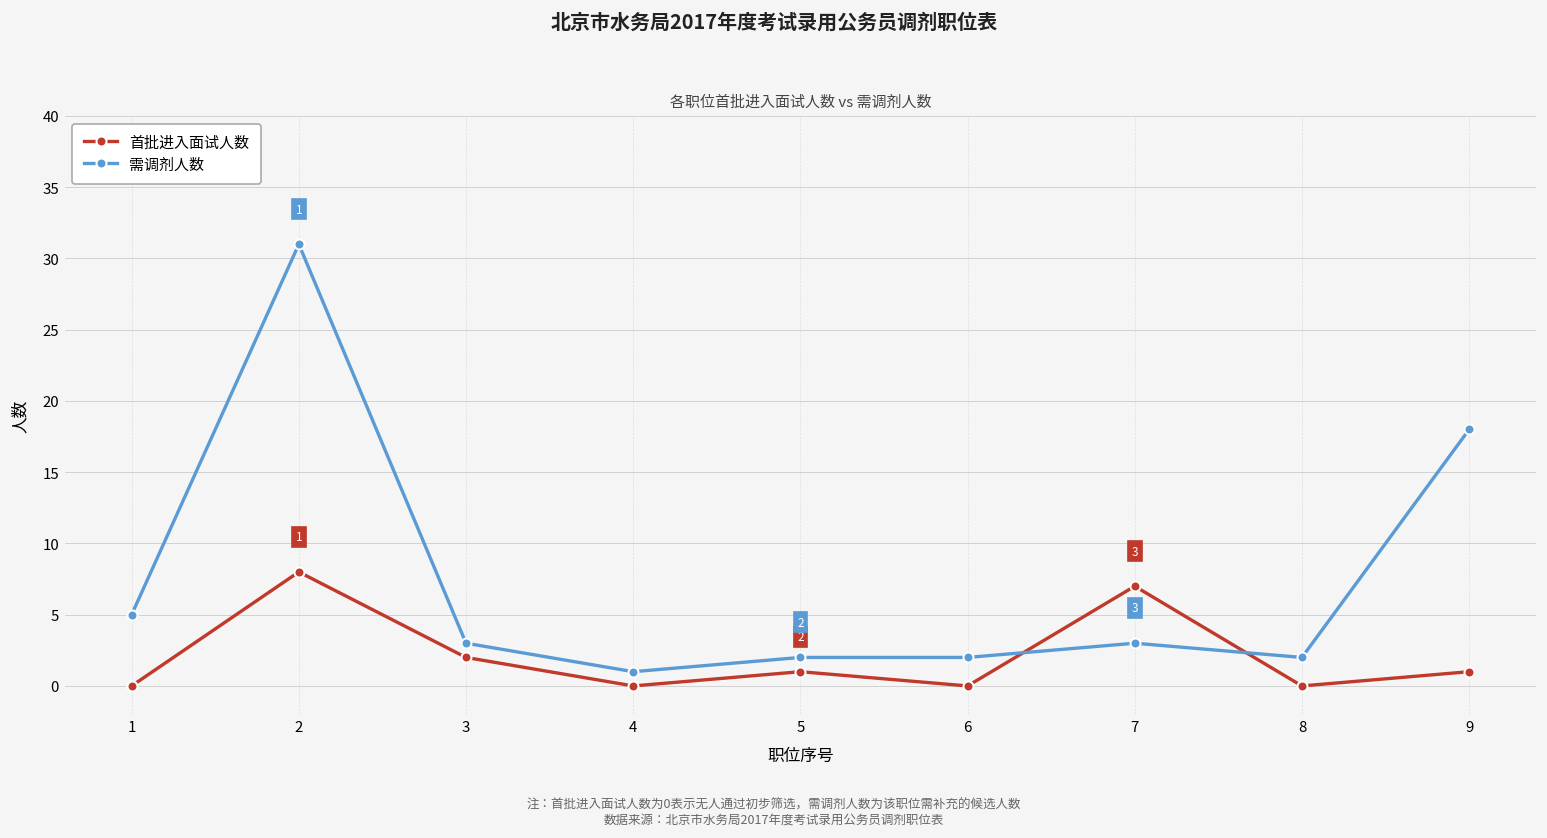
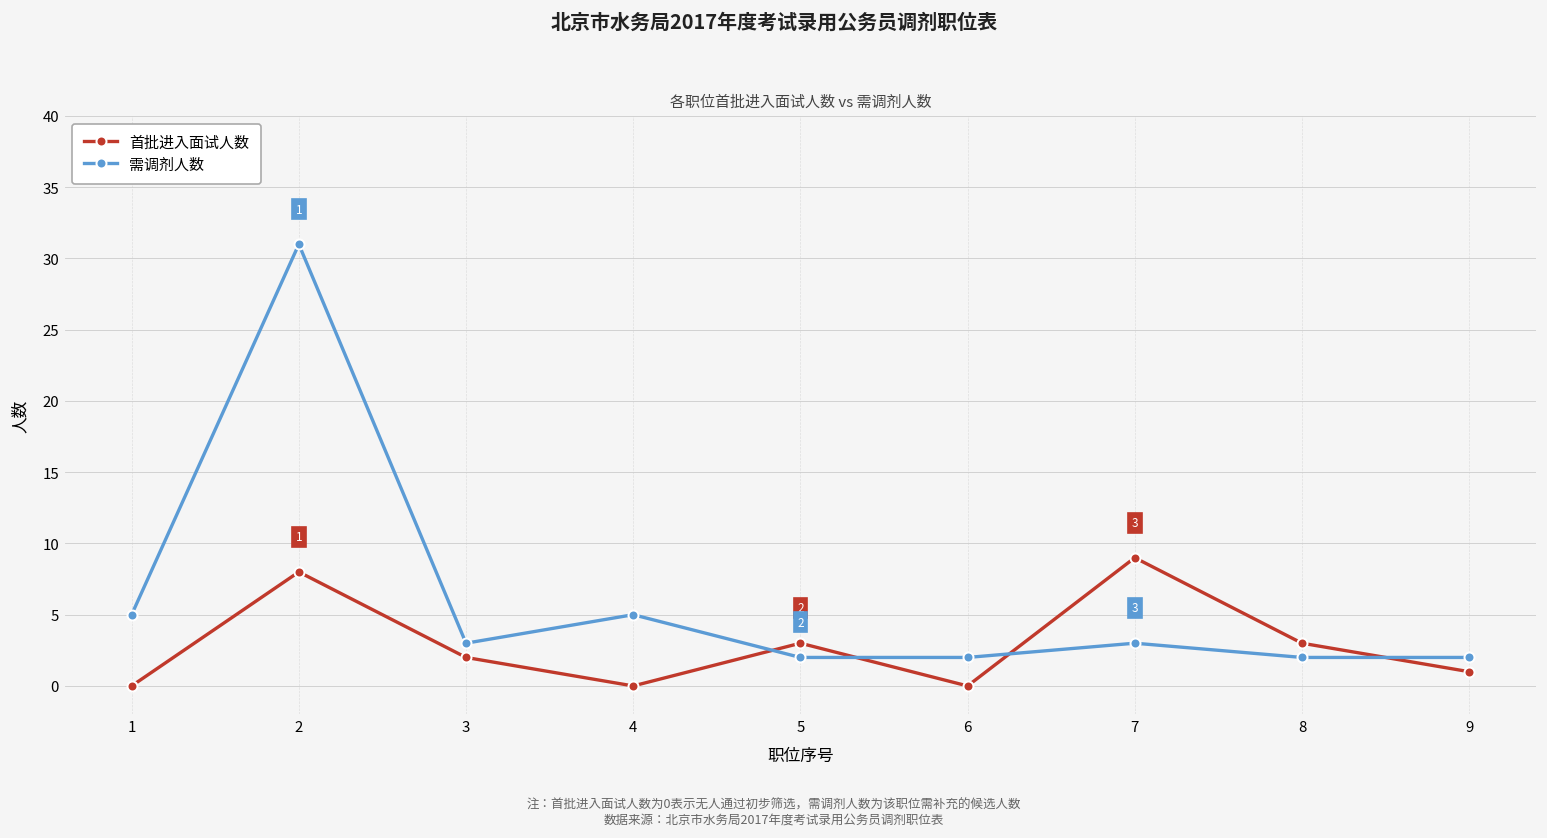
  {
    "首批进入面试人数": {
      "1": 0,
      "3": 2,
      "4": 0,
-     "5": 1,
+     "5": 3,
      "6": 0,
-     "7": 7,
-     "8": 0,
+     "7": 9,
+     "8": 3,
      "9": 1
    },
    "需调剂人数": {
      "1": 5,
      "3": 3,
-     "4": 1,
+     "4": 5,
      "6": 2,
      "8": 2,
-     "9": 18
+     "9": 2
    }
  }
